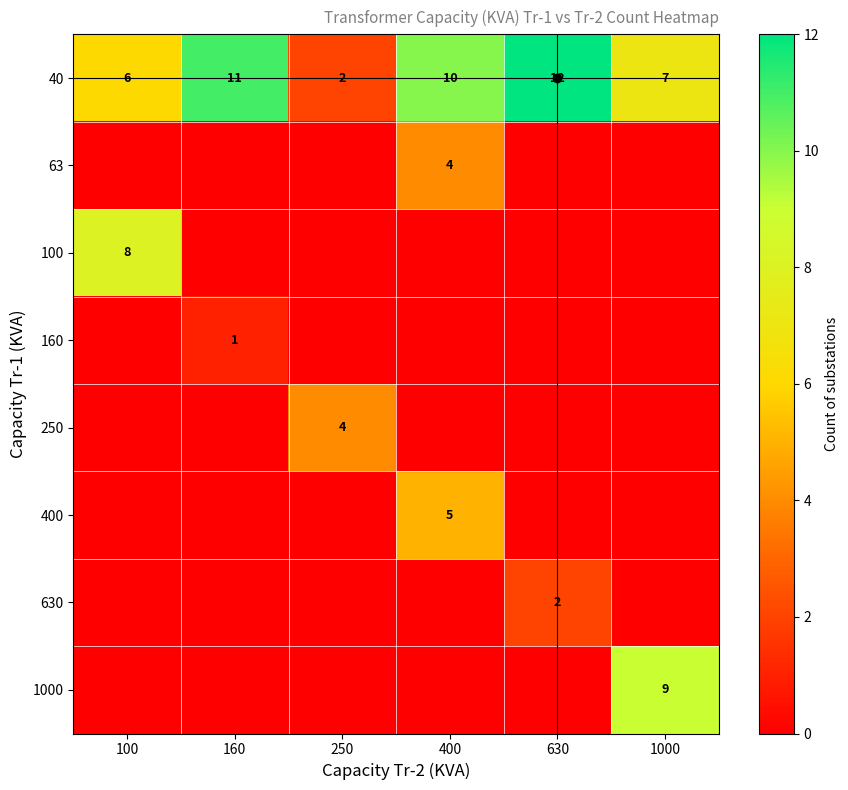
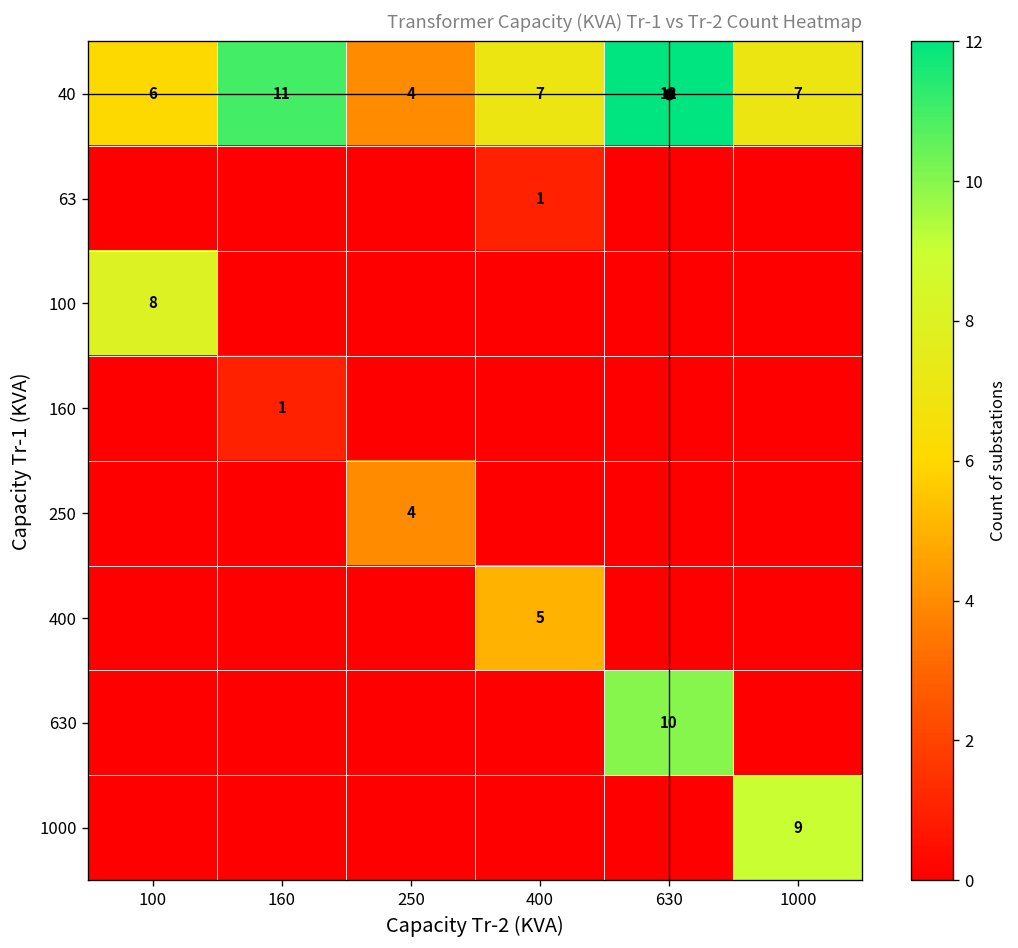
  {
    "40": {
      "100": 6,
      "160": 11,
-     "250": 2,
-     "400": 10,
+     "250": 4,
+     "400": 7,
      "1000": 7
    },
    "63": {
-     "400": 4
+     "400": 1
    },
    "100": {
      "100": 8
    },
    "160": {
      "160": 1
    },
    "250": {
      "250": 4
    },
    "400": {
      "400": 5
    },
    "630": {
-     "630": 2
+     "630": 10
    },
    "1000": {
      "1000": 9
    }
  }
